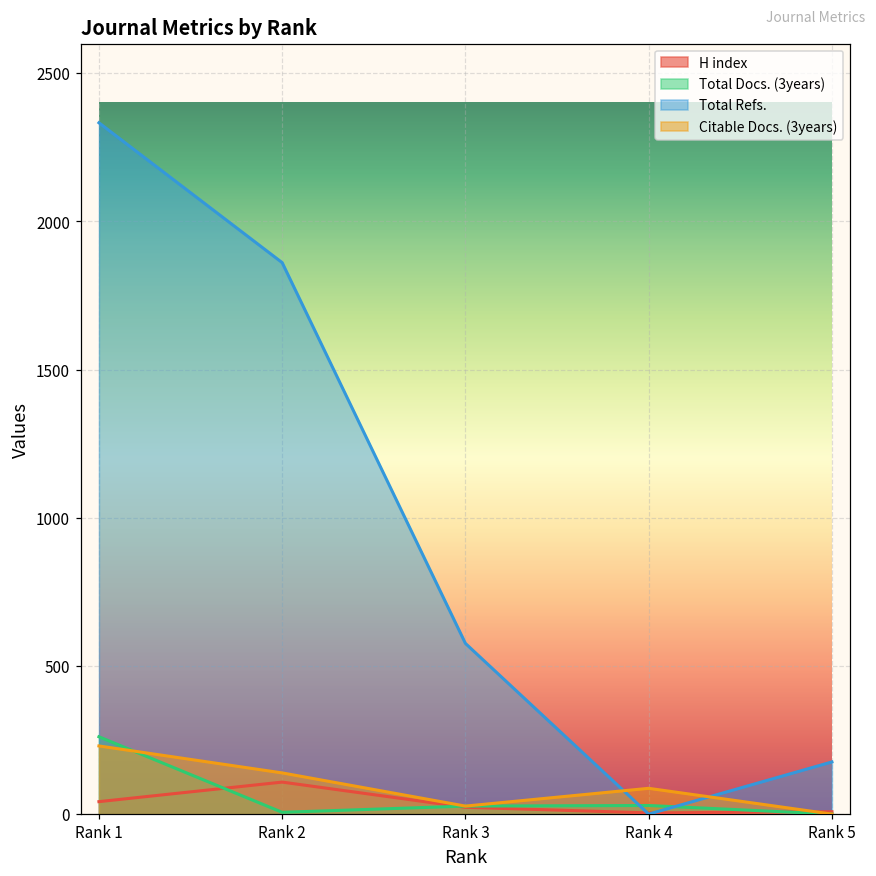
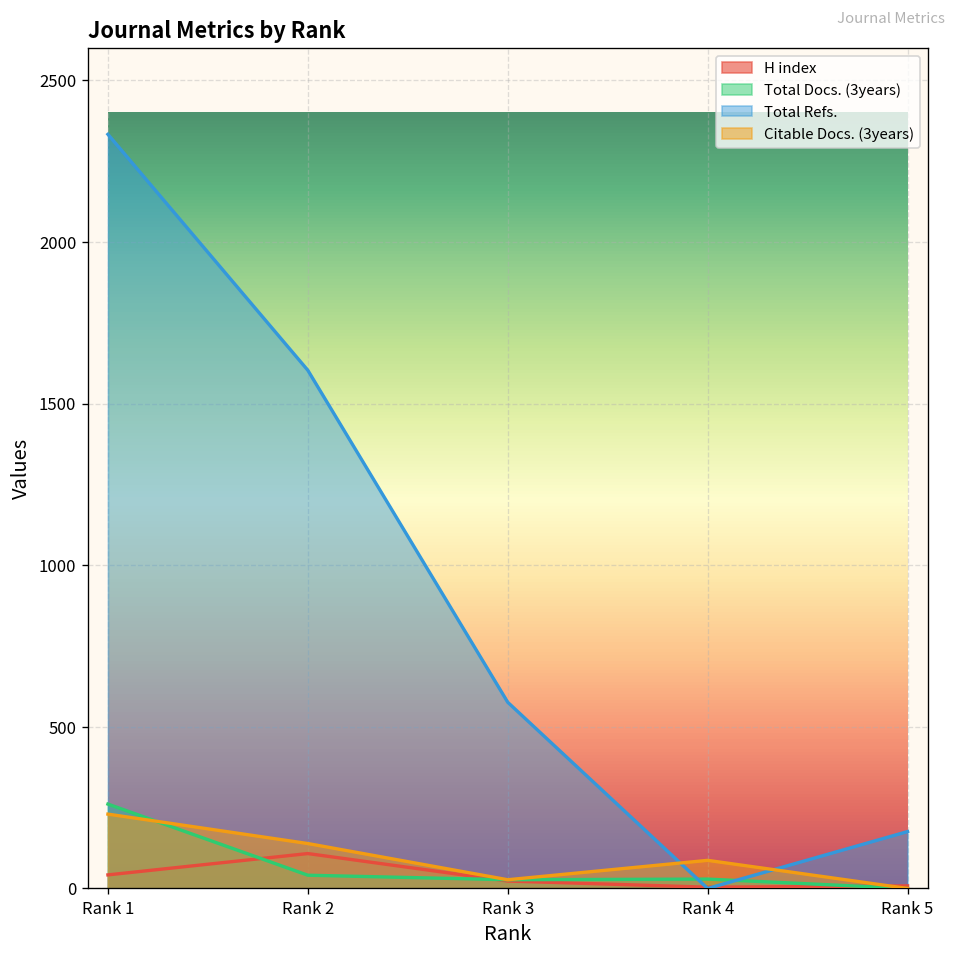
  {
    "H index": {
      "Rank 1": 40,
      "Rank 2": 110
    },
    "Total Docs. (3years)": {
      "Rank 1": 260,
-     "Rank 2": 10,
+     "Rank 2": 40,
      "Rank 4": 30
    },
    "Total Refs.": {
      "Rank 1": 2330,
-     "Rank 2": 1860,
+     "Rank 2": 1600,
      "Rank 3": 580,
      "Rank 5": 180
    },
    "Citable Docs. (3years)": {
      "Rank 1": 230,
      "Rank 2": 140,
      "Rank 4": 90
    }
  }
